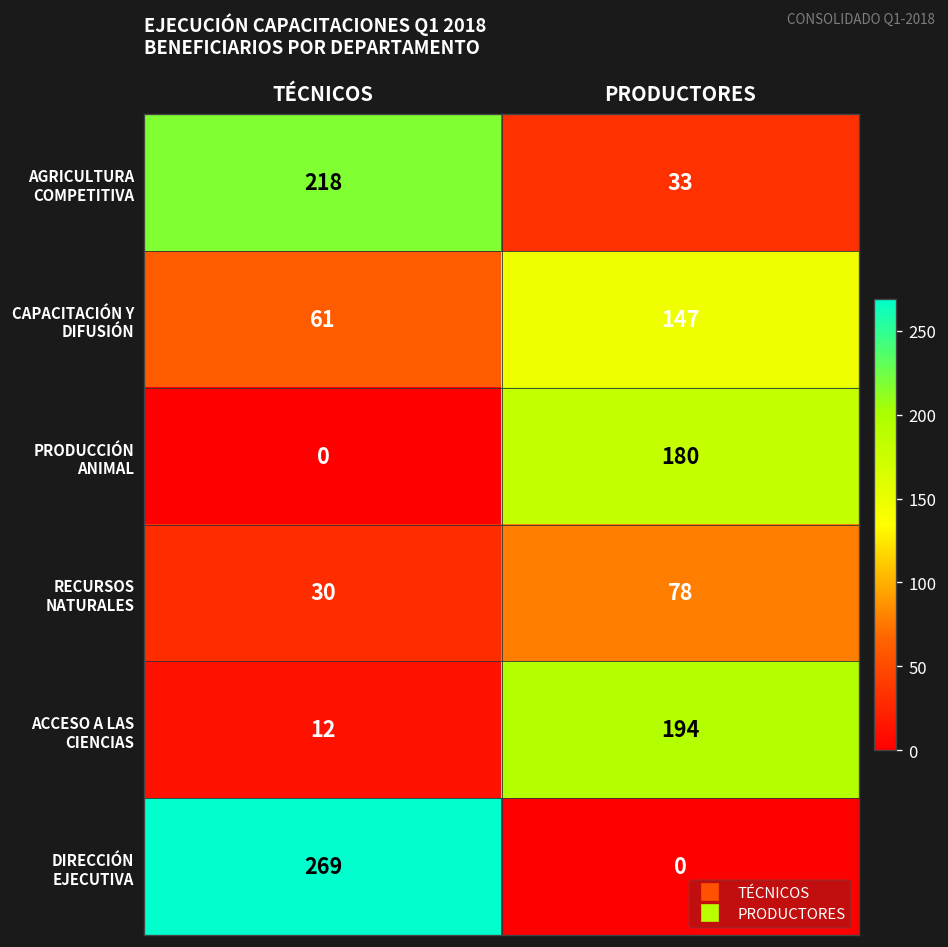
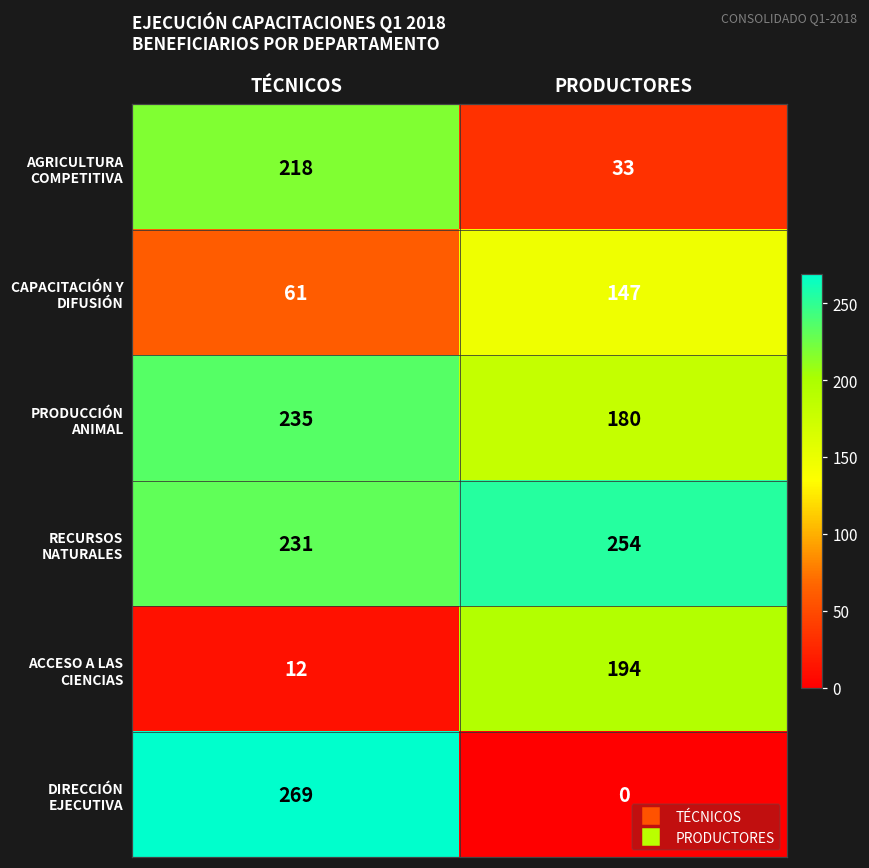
  {
    "AGRICULTURA COMPETITIVA": {
      "TÉCNICOS": 218,
      "PRODUCTORES": 33
    },
    "CAPACITACIÓN Y DIFUSIÓN": {
      "TÉCNICOS": 61,
      "PRODUCTORES": 147
    },
    "PRODUCCIÓN ANIMAL": {
-     "TÉCNICOS": 0,
+     "TÉCNICOS": 235,
      "PRODUCTORES": 180
    },
    "RECURSOS NATURALES": {
-     "TÉCNICOS": 30,
-     "PRODUCTORES": 78
+     "TÉCNICOS": 231,
+     "PRODUCTORES": 254
    },
    "ACCESO A LAS CIENCIAS": {
      "TÉCNICOS": 12,
      "PRODUCTORES": 194
    },
    "DIRECCIÓN EJECUTIVA": {
      "TÉCNICOS": 269,
      "PRODUCTORES": 0
    }
  }
